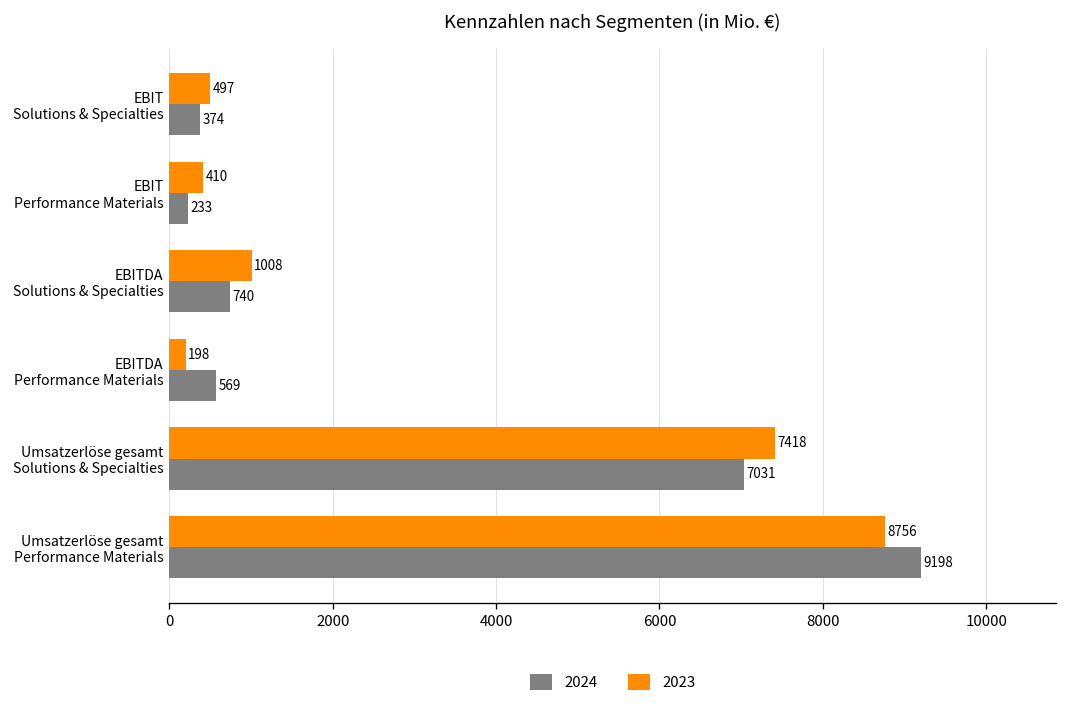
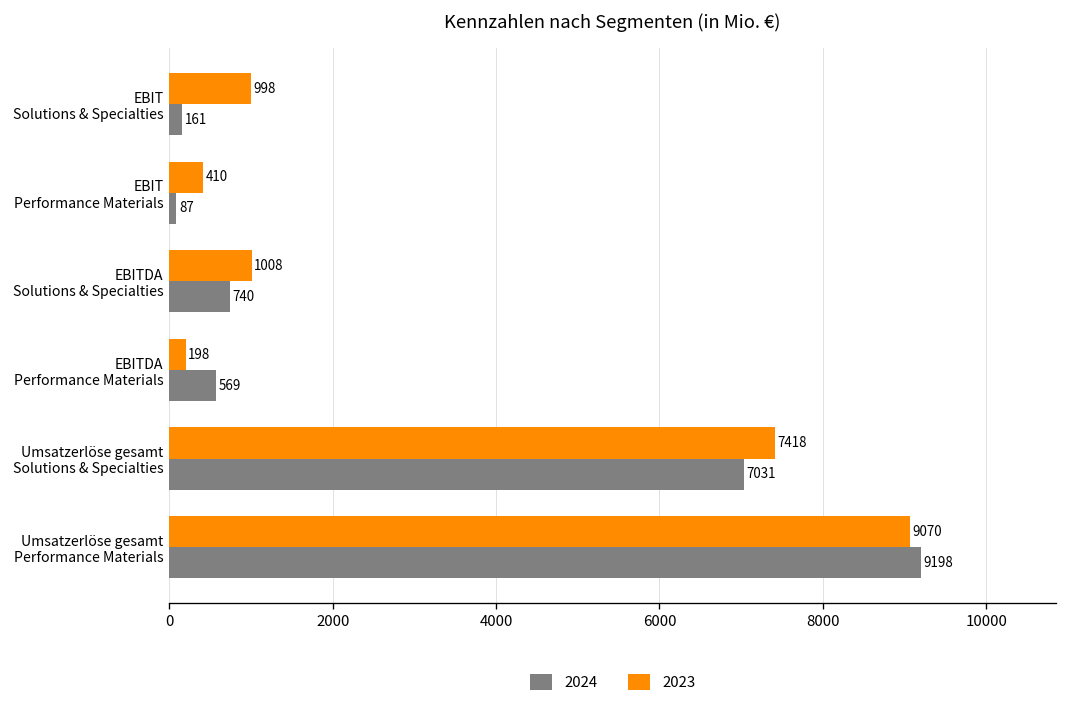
  {
    "2024": {
-     "EBIT Solutions & Specialties": 374,
-     "EBIT Performance Materials": 233,
+     "EBIT Solutions & Specialties": 161,
+     "EBIT Performance Materials": 87,
      "EBITDA Solutions & Specialties": 740,
      "EBITDA Performance Materials": 569,
      "Umsatzerlöse gesamt Solutions & Specialties": 7031,
      "Umsatzerlöse gesamt Performance Materials": 9198
    },
    "2023": {
-     "EBIT Solutions & Specialties": 497,
+     "EBIT Solutions & Specialties": 998,
      "EBIT Performance Materials": 410,
      "EBITDA Solutions & Specialties": 1008,
      "EBITDA Performance Materials": 198,
      "Umsatzerlöse gesamt Solutions & Specialties": 7418,
-     "Umsatzerlöse gesamt Performance Materials": 8756
+     "Umsatzerlöse gesamt Performance Materials": 9070
    }
  }
